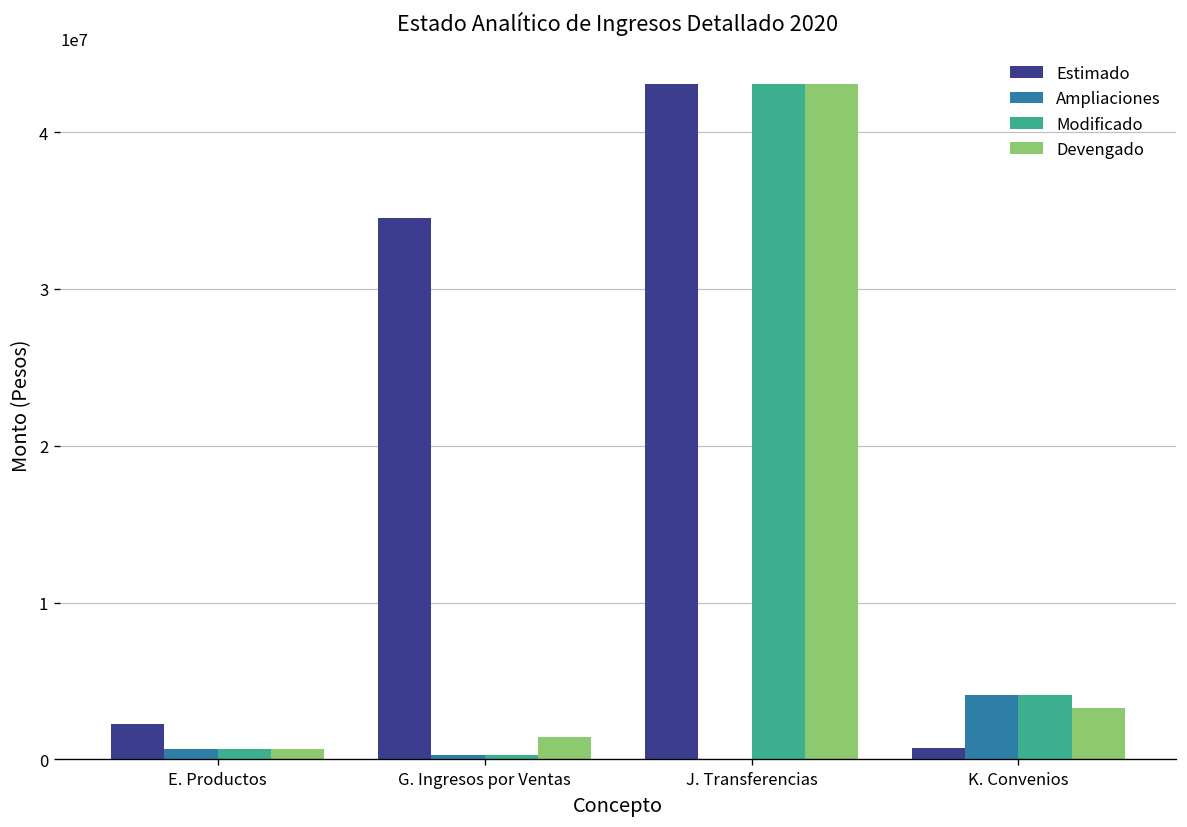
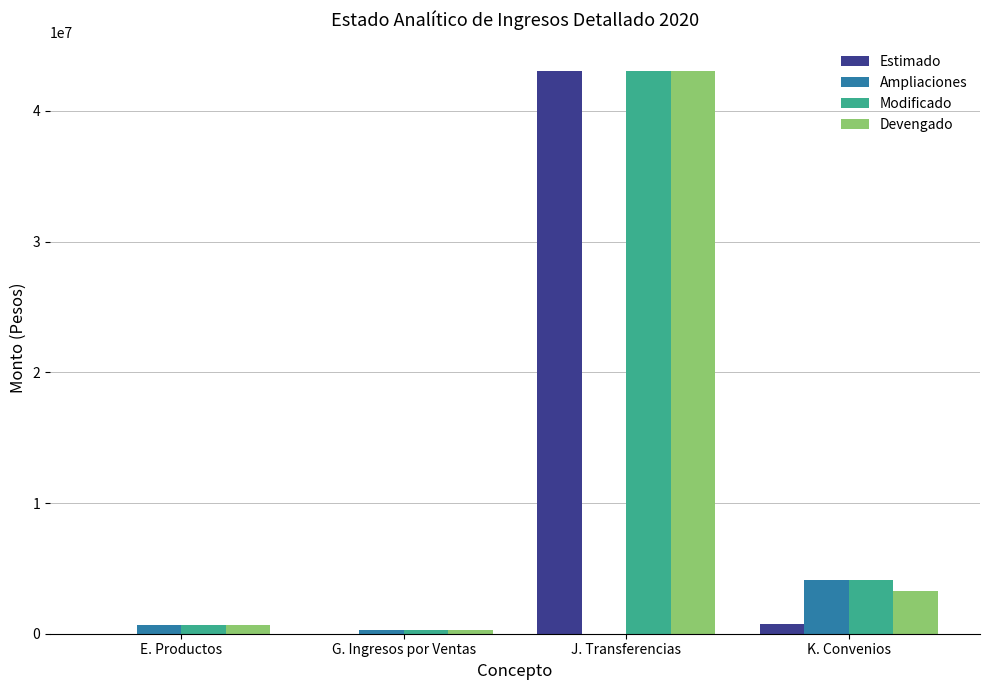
  {
    "Estimado": {
-     "E. Productos": 2200000,
-     "G. Ingresos por Ventas": 34600000,
+     "E. Productos": 0,
+     "G. Ingresos por Ventas": 0,
      "J. Transferencias": 43100000,
      "K. Convenios": 800000
    },
    "Devengado": {
      "E. Productos": 700000,
-     "G. Ingresos por Ventas": 1400000,
+     "G. Ingresos por Ventas": 300000,
      "J. Transferencias": 43100000,
      "K. Convenios": 3300000
    }
  }
